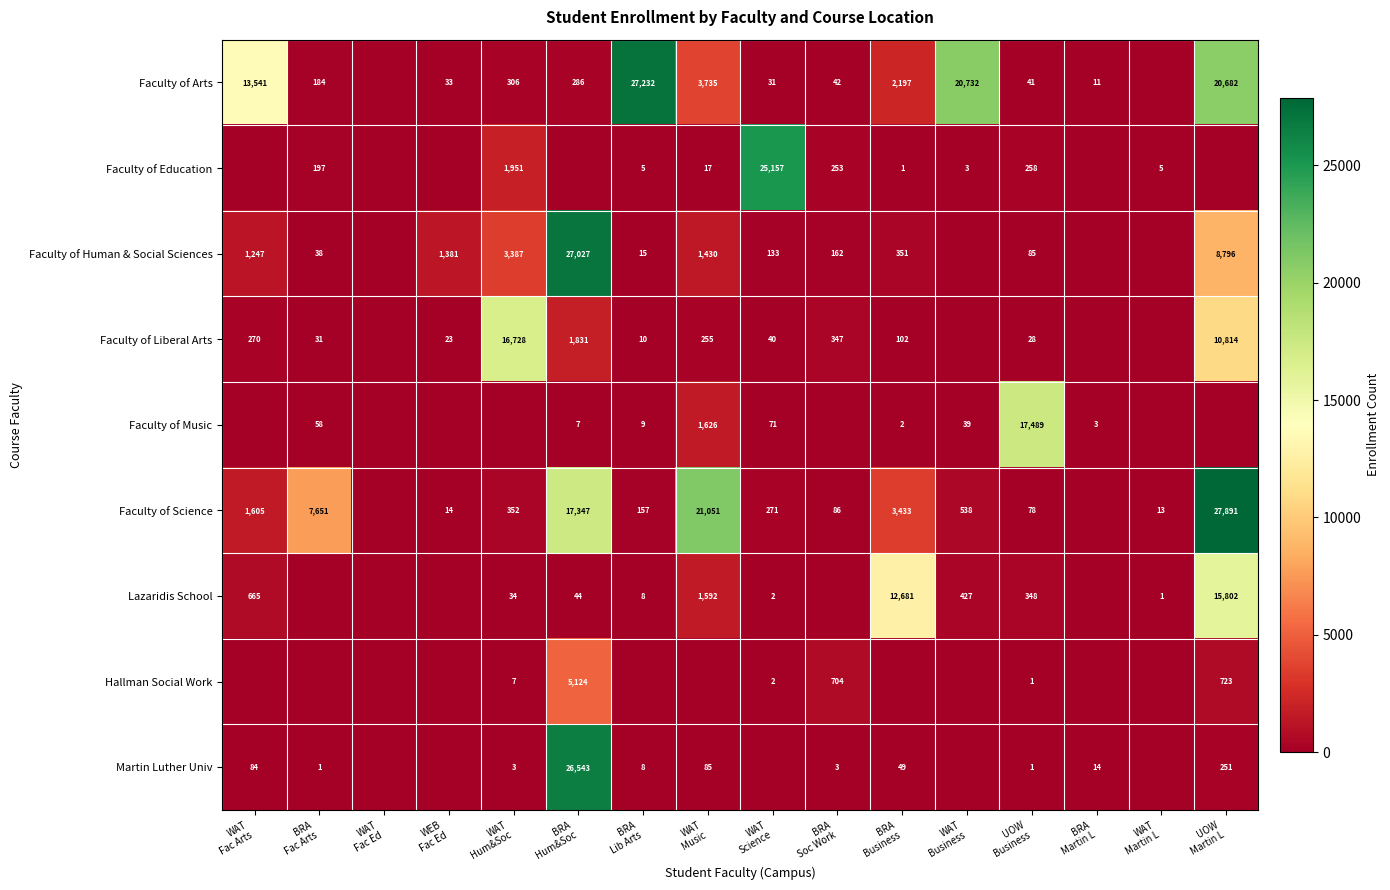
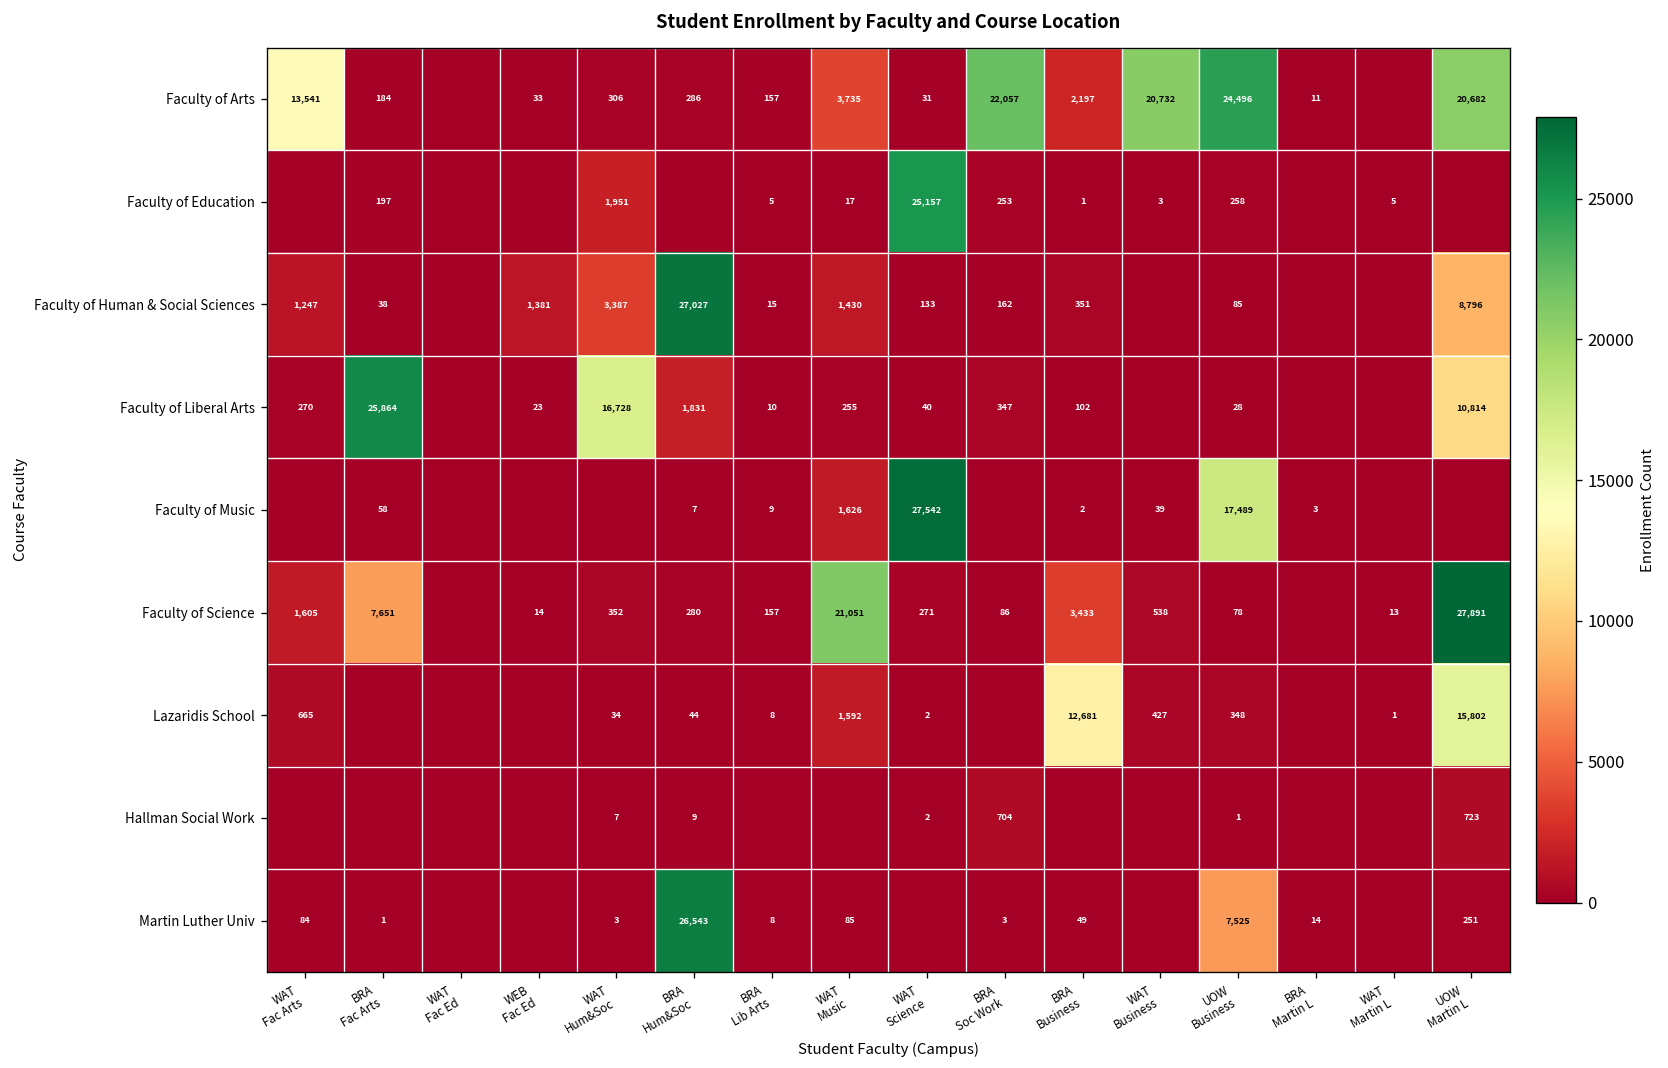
  {
    "Faculty of Arts": {
      "WAT Fac Arts": "13,541",
      "BRA Fac Arts": "184",
      "WEB Fac Ed": "33",
      "WAT Hum&Soc": "306",
      "BRA Hum&Soc": "286",
-     "BRA Lib Arts": "27,232",
+     "BRA Lib Arts": "157",
      "WAT Music": "3,735",
      "WAT Science": "31",
-     "BRA Soc Work": "42",
+     "BRA Soc Work": "22,057",
      "BRA Business": "2,197",
      "WAT Business": "20,732",
-     "UOW Business": "41",
+     "UOW Business": "24,496",
      "BRA Martin L": "11",
      "UOW Martin L": "20,682"
    },
    "Faculty of Education": {
      "BRA Fac Arts": "197",
      "WAT Hum&Soc": "1,951",
      "BRA Lib Arts": "5",
      "WAT Music": "17",
      "WAT Science": "25,157",
      "BRA Soc Work": "253",
      "BRA Business": "1",
      "WAT Business": "3",
      "UOW Business": "258",
      "WAT Martin L": "5"
    },
    "Faculty of Human & Social Sciences": {
      "WAT Fac Arts": "1,247",
      "BRA Fac Arts": "38",
      "WEB Fac Ed": "1,381",
      "WAT Hum&Soc": "3,387",
      "BRA Hum&Soc": "27,027",
      "BRA Lib Arts": "15",
      "WAT Music": "1,430",
      "WAT Science": "133",
      "BRA Soc Work": "162",
      "BRA Business": "351",
      "UOW Business": "85",
      "UOW Martin L": "8,796"
    },
    "Faculty of Liberal Arts": {
      "WAT Fac Arts": "270",
-     "BRA Fac Arts": "31",
+     "BRA Fac Arts": "25,864",
      "WEB Fac Ed": "23",
      "WAT Hum&Soc": "16,728",
      "BRA Hum&Soc": "1,831",
      "BRA Lib Arts": "10",
      "WAT Music": "255",
      "WAT Science": "40",
      "BRA Soc Work": "347",
      "BRA Business": "102",
      "UOW Business": "28",
      "UOW Martin L": "10,814"
    },
    "Faculty of Music": {
      "BRA Fac Arts": "58",
      "BRA Hum&Soc": "7",
      "BRA Lib Arts": "9",
      "WAT Music": "1,626",
-     "WAT Science": "71",
+     "WAT Science": "27,542",
      "BRA Business": "2",
      "WAT Business": "39",
      "UOW Business": "17,489",
      "BRA Martin L": "3"
    },
    "Faculty of Science": {
      "WAT Fac Arts": "1,605",
      "BRA Fac Arts": "7,651",
      "WEB Fac Ed": "14",
      "WAT Hum&Soc": "352",
-     "BRA Hum&Soc": "17,347",
+     "BRA Hum&Soc": "280",
      "BRA Lib Arts": "157",
      "WAT Music": "21,051",
      "WAT Science": "271",
      "BRA Soc Work": "86",
      "BRA Business": "3,433",
      "WAT Business": "538",
      "UOW Business": "78",
      "WAT Martin L": "13",
      "UOW Martin L": "27,891"
    },
    "Lazaridis School": {
      "WAT Fac Arts": "665",
      "WAT Hum&Soc": "34",
      "BRA Hum&Soc": "44",
      "BRA Lib Arts": "8",
      "WAT Music": "1,592",
      "WAT Science": "2",
      "BRA Business": "12,681",
      "WAT Business": "427",
      "UOW Business": "348",
      "WAT Martin L": "1",
      "UOW Martin L": "15,802"
    },
    "Hallman Social Work": {
      "WAT Hum&Soc": "7",
-     "BRA Hum&Soc": "5,124",
+     "BRA Hum&Soc": "9",
      "WAT Science": "2",
      "BRA Soc Work": "704",
      "UOW Business": "1",
      "UOW Martin L": "723"
    },
    "Martin Luther Univ": {
      "WAT Fac Arts": "84",
      "BRA Fac Arts": "1",
      "WAT Hum&Soc": "3",
      "BRA Hum&Soc": "26,543",
      "BRA Lib Arts": "8",
      "WAT Music": "85",
      "BRA Soc Work": "3",
      "BRA Business": "49",
-     "UOW Business": "1",
+     "UOW Business": "7,525",
      "BRA Martin L": "14",
      "UOW Martin L": "251"
    }
  }
